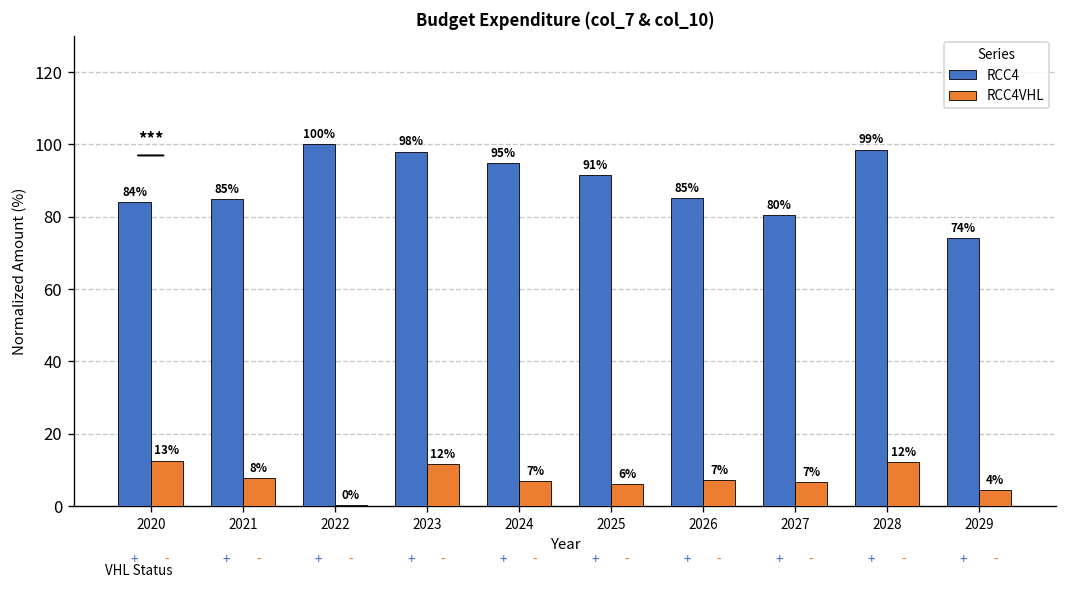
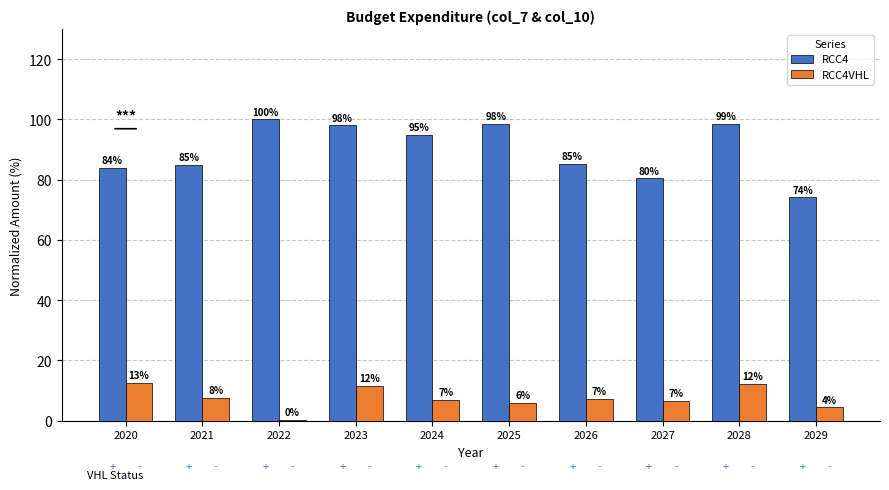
  {
    "RCC4": {
      "2020": "84%",
      "2021": "85%",
      "2022": "100%",
      "2023": "98%",
      "2024": "95%",
-     "2025": "91%",
+     "2025": "98%",
      "2026": "85%",
      "2027": "80%",
      "2028": "99%",
      "2029": "74%"
    },
    "RCC4VHL": {
      "2020": "13%",
      "2021": "8%",
      "2022": "0%",
      "2023": "12%",
      "2024": "7%",
      "2025": "6%",
      "2026": "7%",
      "2027": "7%",
      "2028": "12%",
      "2029": "4%"
    }
  }
